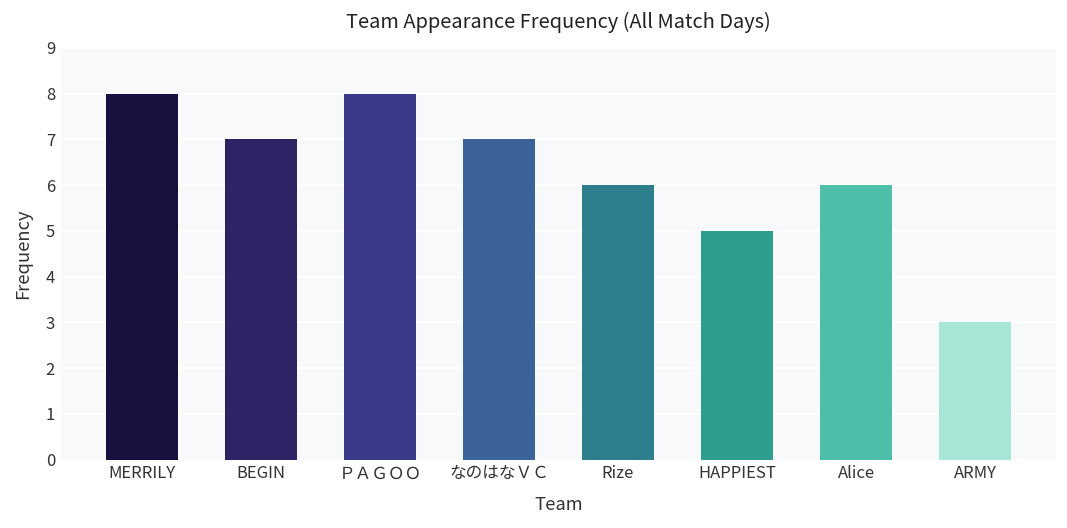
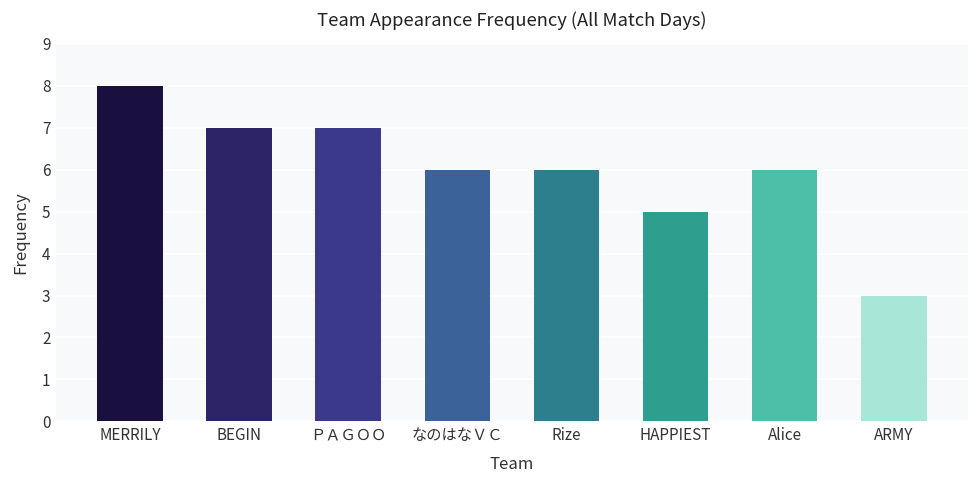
  {
    "MERRILY": 8,
    "BEGIN": 7,
-   "ＰＡＧＯＯ": 8,
-   "なのはなＶＣ": 7,
+   "ＰＡＧＯＯ": 7,
+   "なのはなＶＣ": 6,
    "Rize": 6,
    "HAPPIEST": 5,
    "Alice": 6,
    "ARMY": 3
  }
